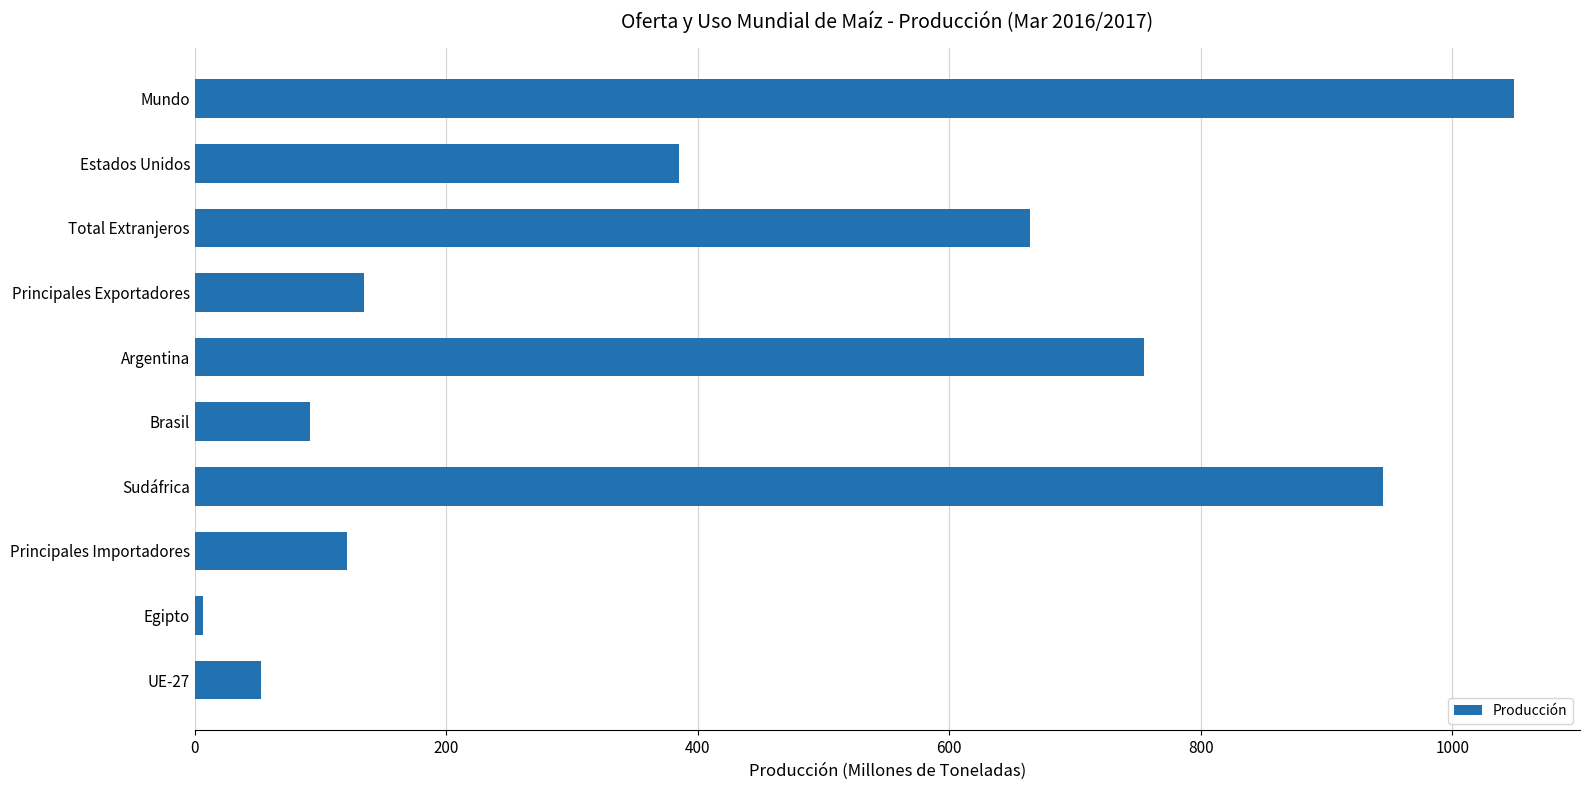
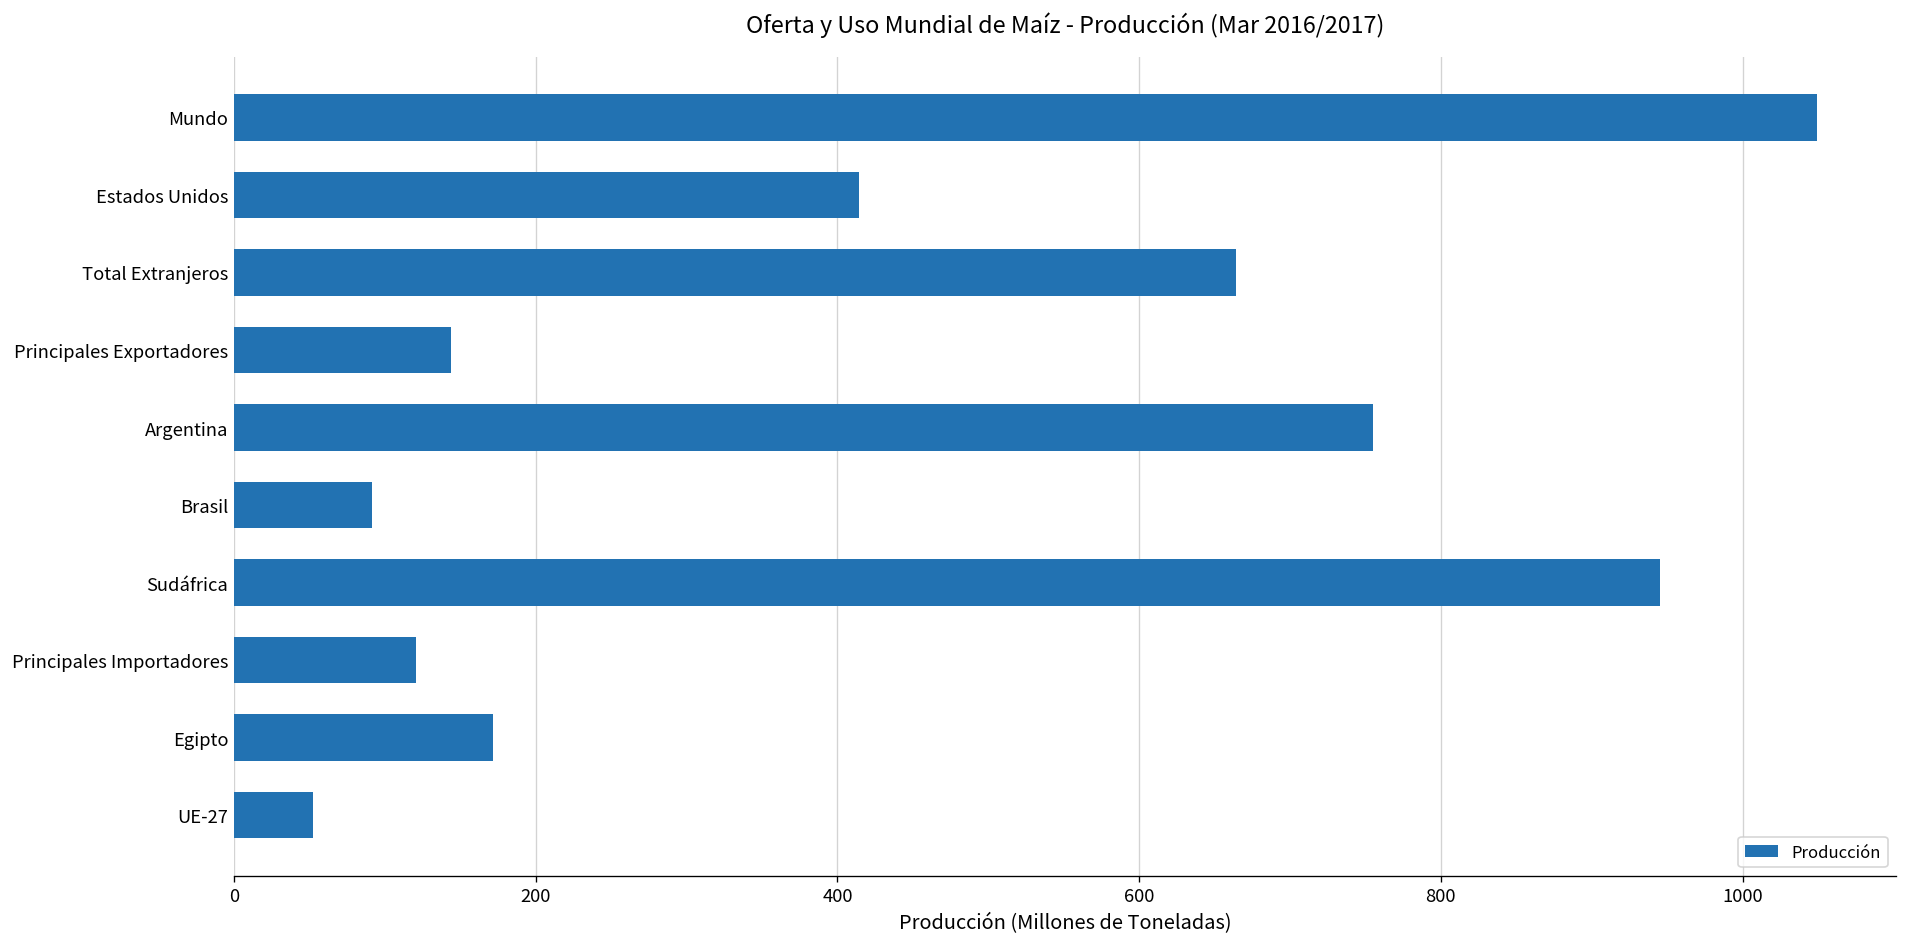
  {
    "Mundo": 1049,
-   "Estados Unidos": 385,
+   "Estados Unidos": 414,
    "Total Extranjeros": 664,
-   "Principales Exportadores": 135,
+   "Principales Exportadores": 144,
    "Argentina": 755,
    "Brasil": 92,
    "Sudáfrica": 945,
    "Principales Importadores": 121,
-   "Egipto": 6,
+   "Egipto": 172,
    "UE-27": 53
  }
